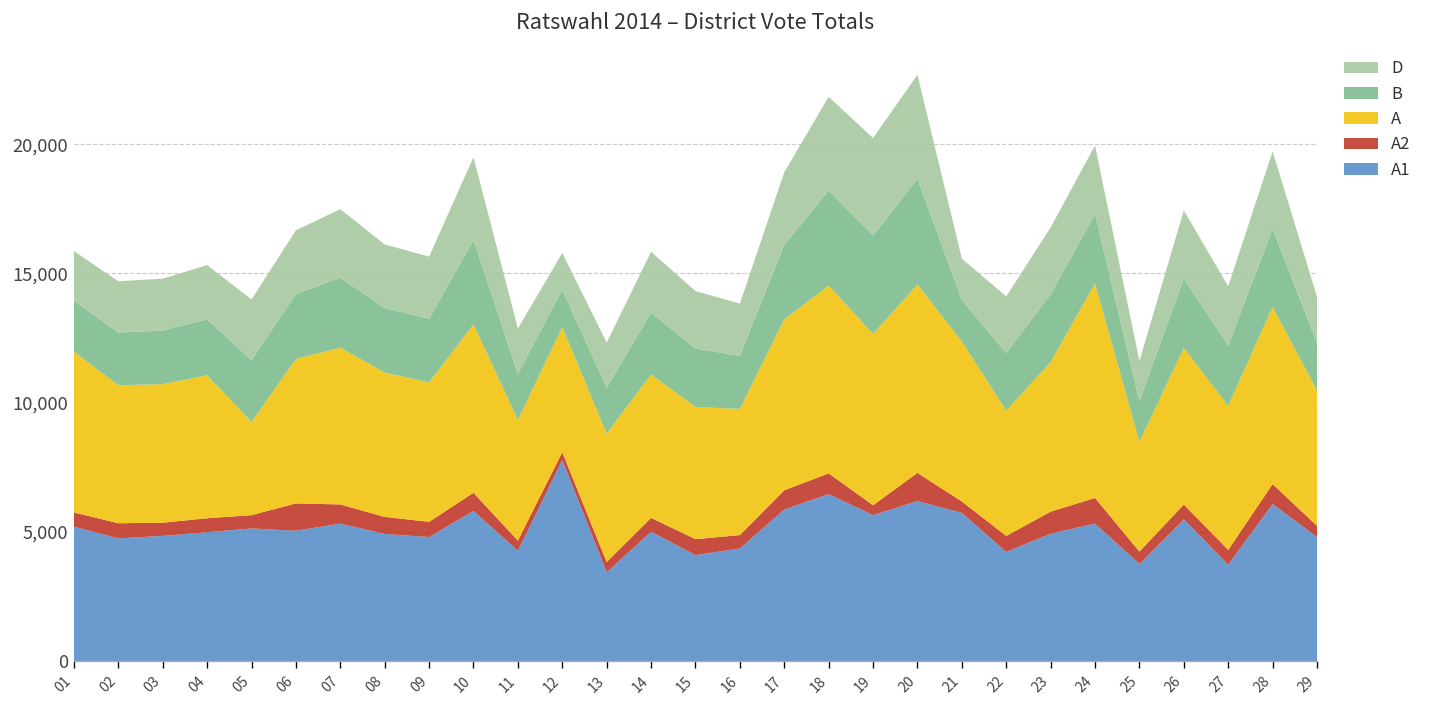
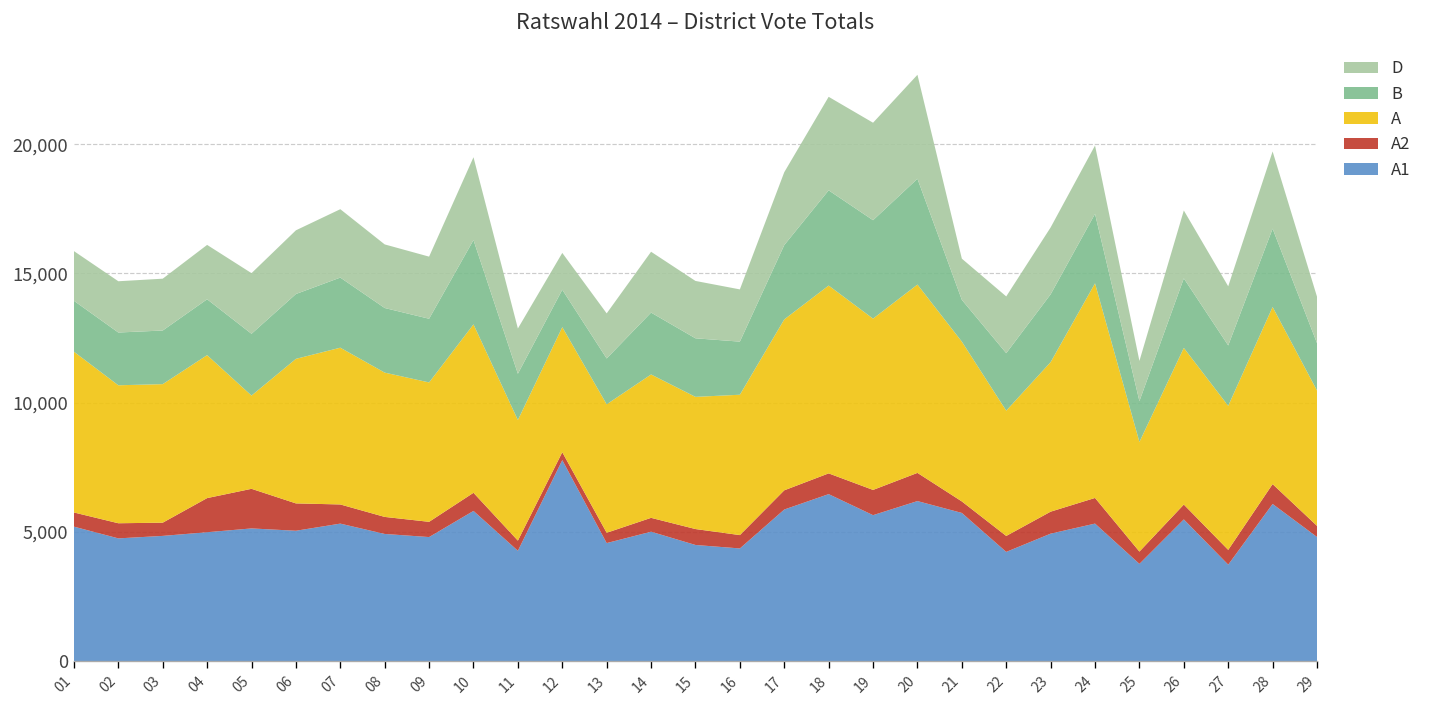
  {
    "A1": {
      "01": "5,200",
      "02": "4,800",
      "03": "4,800",
      "04": "5,000",
      "05": "5,100",
      "06": "5,000",
      "07": "5,300",
      "08": "4,900",
      "09": "4,800",
      "10": "5,800",
      "11": "4,300",
      "12": "7,800",
-     "13": "3,400",
+     "13": "4,600",
      "14": "5,000",
-     "15": "4,100",
+     "15": "4,500",
      "16": "4,400",
      "17": "5,900",
      "18": "6,500",
      "19": "5,700",
      "20": "6,200",
      "21": "5,700",
      "22": "4,200",
      "23": "4,900",
      "24": "5,300",
      "25": "3,800",
      "26": "5,500",
      "27": "3,700",
      "28": "6,100",
      "29": "4,800"
    },
    "A2": {
      "01": "500",
      "02": "600",
      "03": "500",
-     "04": "500",
-     "05": "500",
+     "04": "1,300",
+     "05": "1,500",
      "06": "1,100",
      "07": "700",
      "08": "700",
      "09": "600",
      "10": "700",
      "11": "400",
      "12": "300",
      "13": "400",
      "14": "500",
      "15": "600",
      "16": "500",
      "17": "700",
      "18": "800",
-     "19": "400",
+     "19": "1,000",
      "20": "1,100",
      "21": "400",
      "22": "600",
      "23": "900",
      "24": "1,000",
      "25": "500",
      "26": "600",
      "27": "600",
      "28": "800",
      "29": "400"
    },
    "A": {
      "01": "6,200",
      "02": "5,300",
      "03": "5,400",
      "04": "5,500",
      "05": "3,600",
      "06": "5,600",
      "07": "6,100",
      "08": "5,600",
      "09": "5,400",
      "10": "6,500",
      "11": "4,700",
      "12": "4,800",
      "13": "5,000",
      "14": "5,500",
      "15": "5,100",
-     "16": "4,900",
+     "16": "5,400",
      "17": "6,600",
      "18": "7,300",
      "19": "6,600",
      "20": "7,300",
      "21": "6,200",
      "22": "4,800",
      "23": "5,800",
      "24": "8,300",
      "25": "4,200",
      "26": "6,100",
      "27": "5,600",
      "28": "6,900",
      "29": "5,200"
    }
  }
